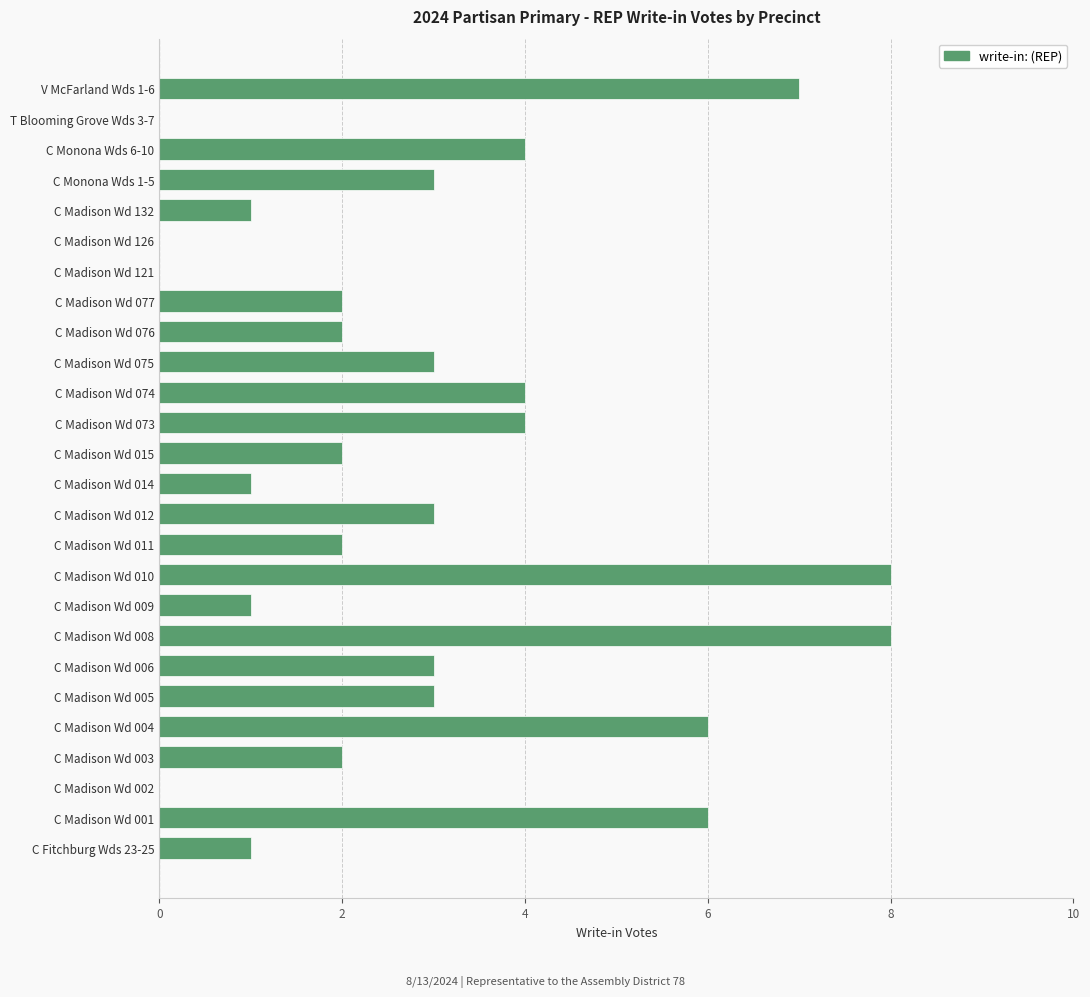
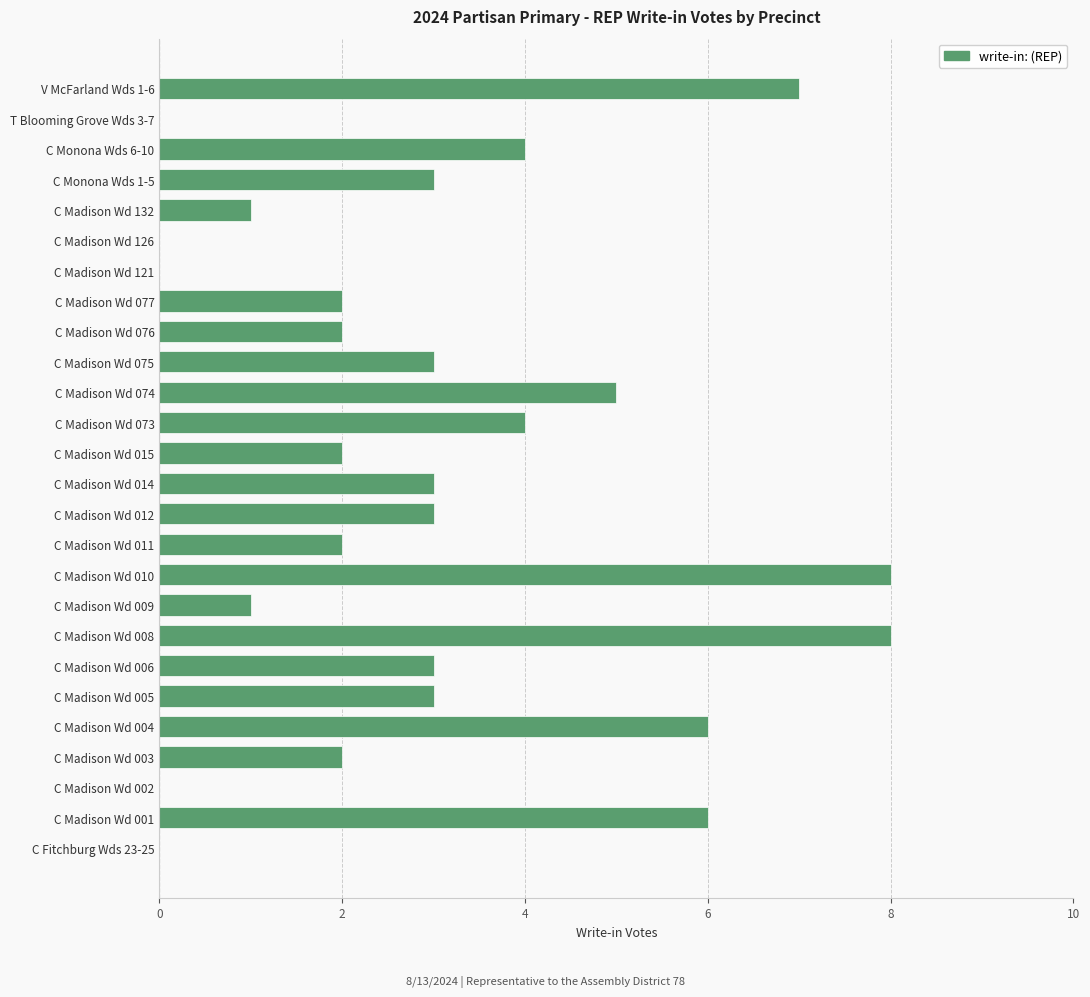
  {
    "V McFarland Wds 1-6": 7,
    "T Blooming Grove Wds 3-7": 0,
    "C Monona Wds 6-10": 4,
    "C Monona Wds 1-5": 3,
    "C Madison Wd 132": 1,
    "C Madison Wd 126": 0,
    "C Madison Wd 121": 0,
    "C Madison Wd 077": 2,
    "C Madison Wd 076": 2,
    "C Madison Wd 075": 3,
-   "C Madison Wd 074": 4,
+   "C Madison Wd 074": 5,
    "C Madison Wd 073": 4,
    "C Madison Wd 015": 2,
-   "C Madison Wd 014": 1,
+   "C Madison Wd 014": 3,
    "C Madison Wd 012": 3,
    "C Madison Wd 011": 2,
    "C Madison Wd 010": 8,
    "C Madison Wd 009": 1,
    "C Madison Wd 008": 8,
    "C Madison Wd 006": 3,
    "C Madison Wd 005": 3,
    "C Madison Wd 004": 6,
    "C Madison Wd 003": 2,
    "C Madison Wd 002": 0,
    "C Madison Wd 001": 6,
-   "C Fitchburg Wds 23-25": 1
+   "C Fitchburg Wds 23-25": 0
  }
